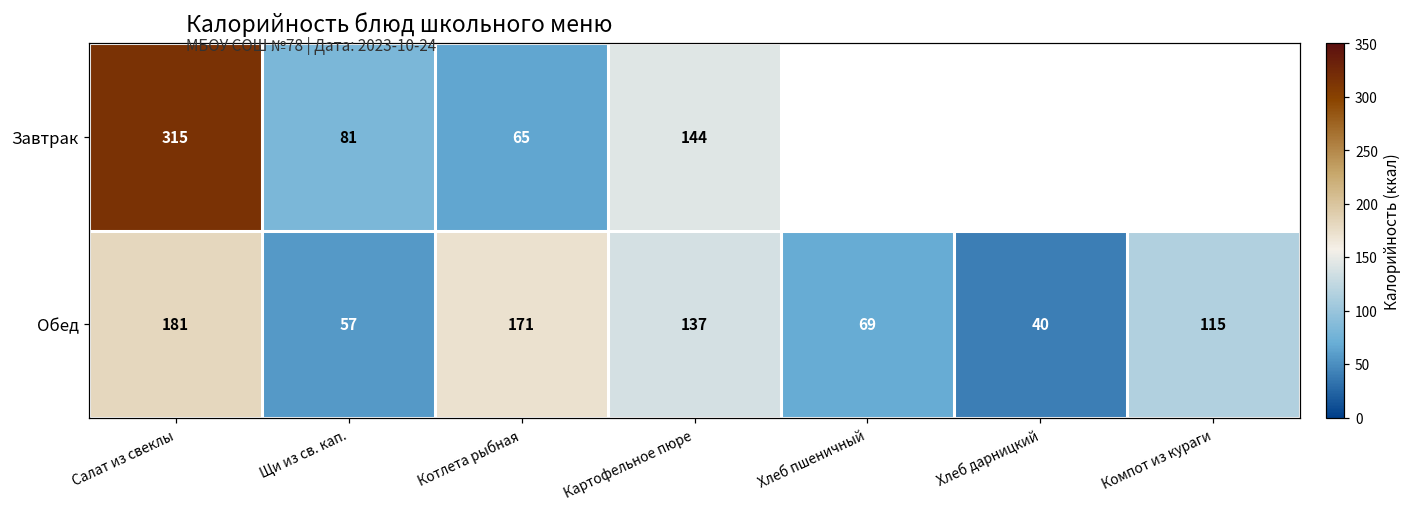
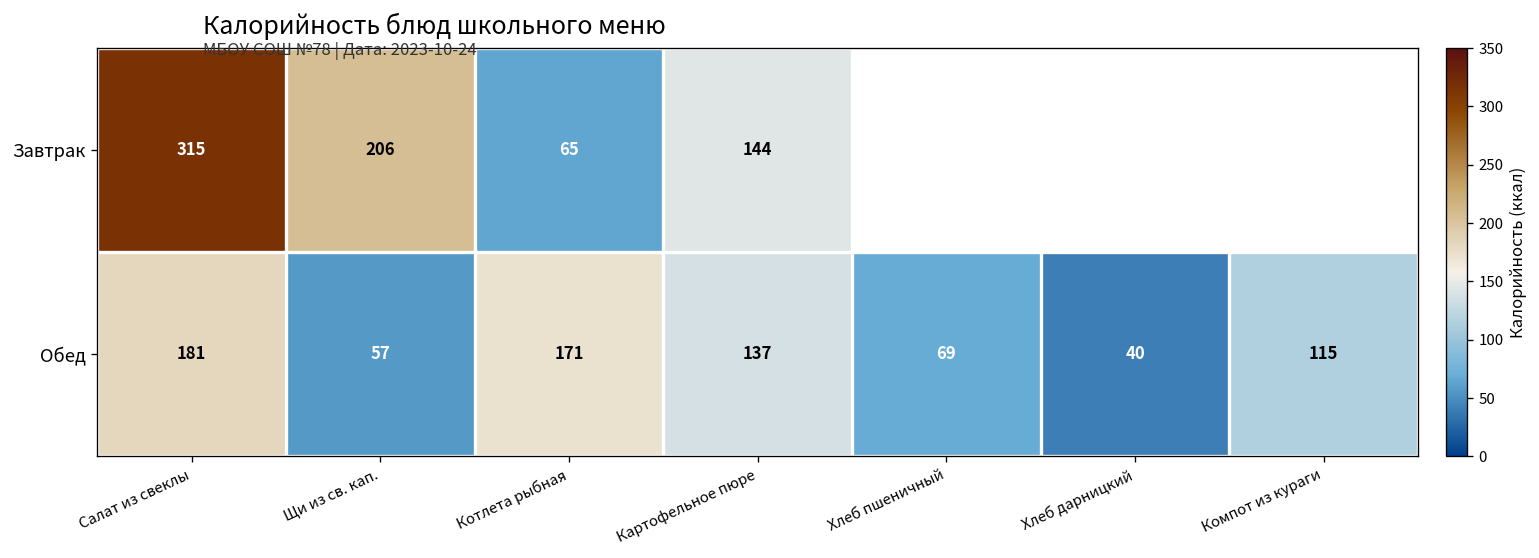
  {
    "Завтрак": {
      "Салат из свеклы": 315,
-     "Щи из св. кап.": 81,
+     "Щи из св. кап.": 206,
      "Котлета рыбная": 65,
      "Картофельное пюре": 144
    },
    "Обед": {
      "Салат из свеклы": 181,
      "Щи из св. кап.": 57,
      "Котлета рыбная": 171,
      "Картофельное пюре": 137,
      "Хлеб пшеничный": 69,
      "Хлеб дарницкий": 40,
      "Компот из кураги": 115
    }
  }
